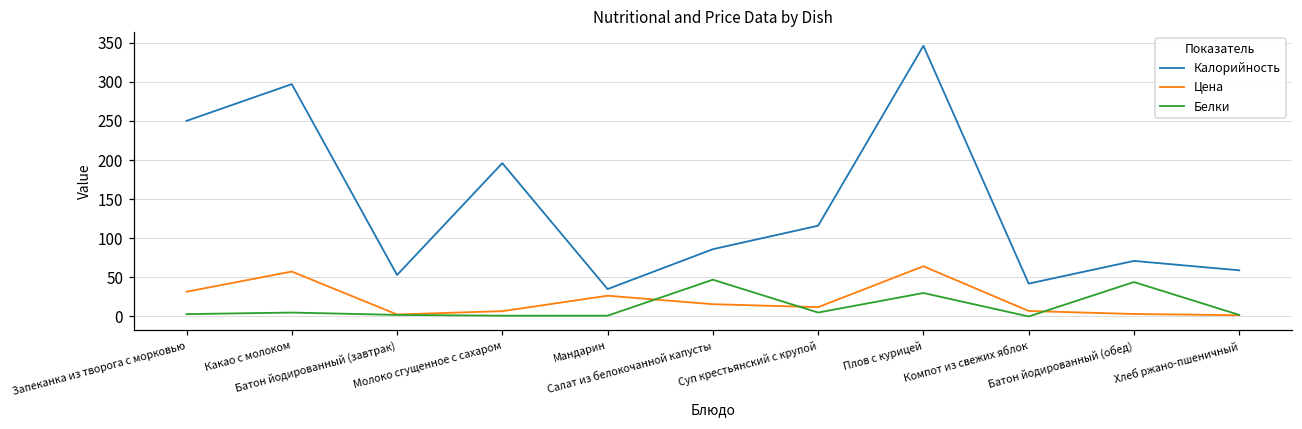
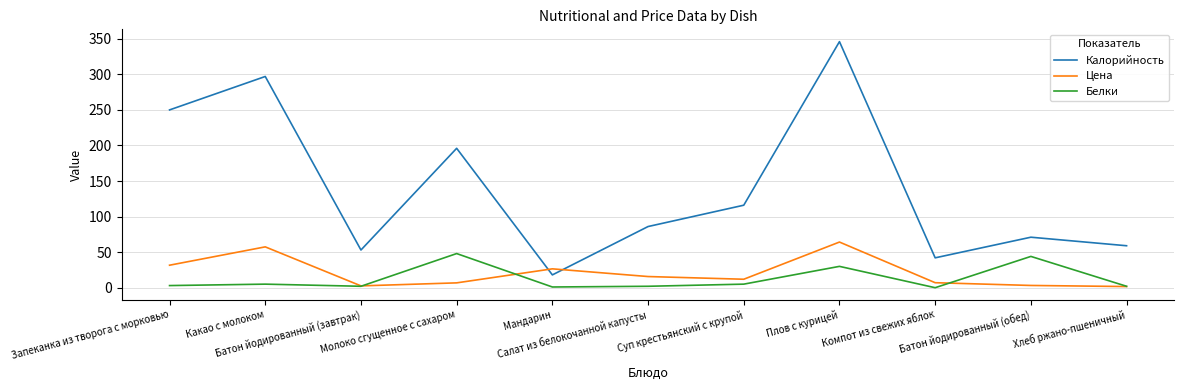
  {
    "Калорийность": {
      "Запеканка из творога с морковью": 250,
      "Какао с молоком": 300,
      "Батон йодированный (завтрак)": 50,
      "Молоко сгущенное с сахаром": 200,
-     "Мандарин": 40,
+     "Мандарин": 20,
      "Салат из белокочанной капусты": 90,
      "Суп крестьянский с крупой": 120,
      "Плов с курицей": 350,
      "Компот из свежих яблок": 40,
      "Батон йодированный (обед)": 70,
      "Хлеб ржано-пшеничный": 60
    },
    "Цена": {
      "Запеканка из творога с морковью": 30,
      "Какао с молоком": 60,
      "Молоко сгущенное с сахаром": 10,
      "Мандарин": 30,
      "Салат из белокочанной капусты": 20,
      "Суп крестьянский с крупой": 10,
      "Плов с курицей": 60,
      "Компот из свежих яблок": 10,
      "Батон йодированный (обед)": 0
    },
    "Белки": {
      "Запеканка из творога с морковью": 0,
      "Какао с молоком": 10,
-     "Молоко сгущенное с сахаром": 0,
+     "Молоко сгущенное с сахаром": 50,
      "Мандарин": 0,
-     "Салат из белокочанной капусты": 50,
+     "Салат из белокочанной капусты": 0,
      "Суп крестьянский с крупой": 10,
      "Плов с курицей": 30,
      "Компот из свежих яблок": 0,
      "Батон йодированный (обед)": 40
    }
  }
